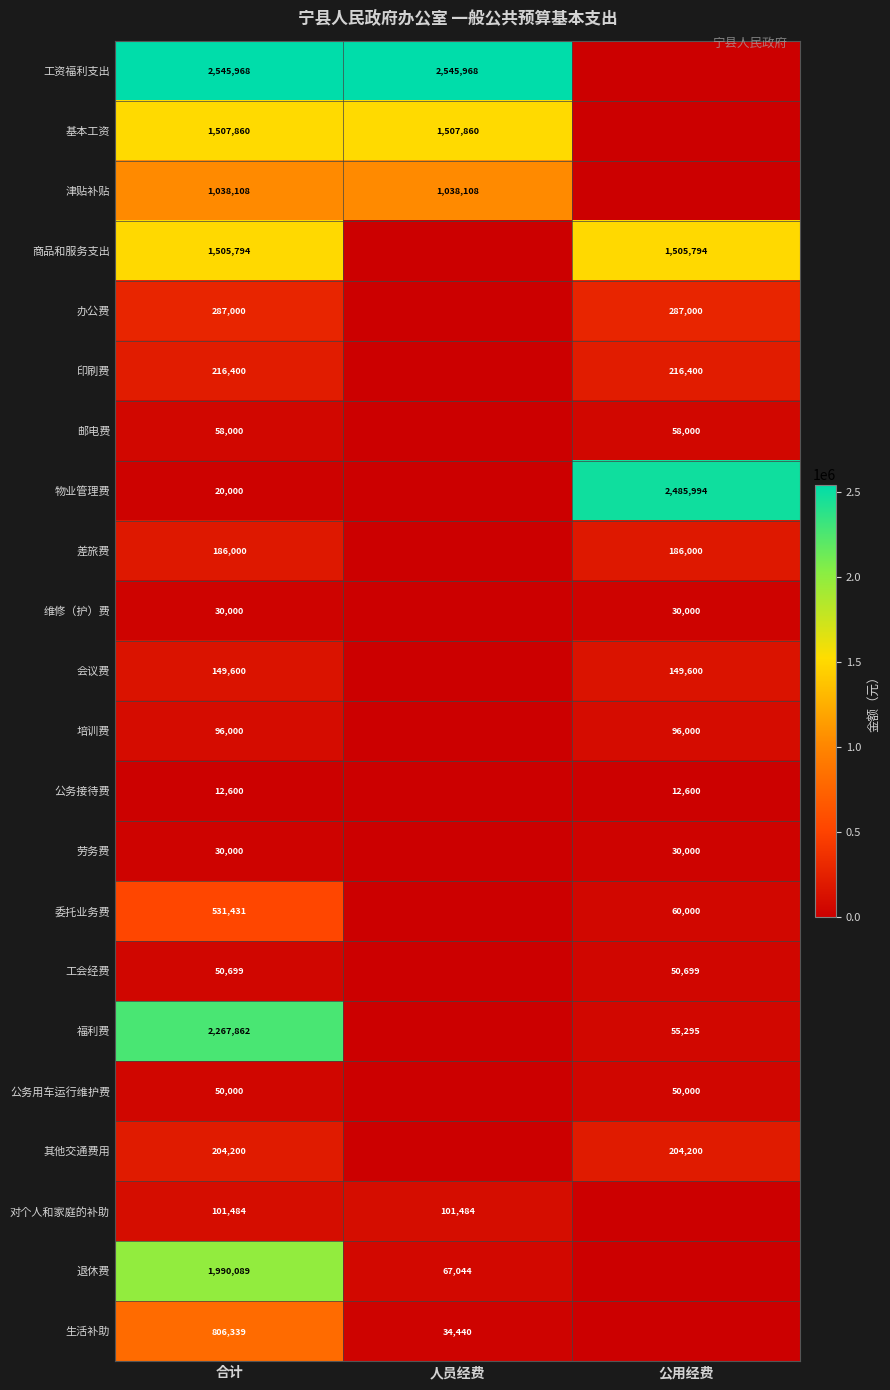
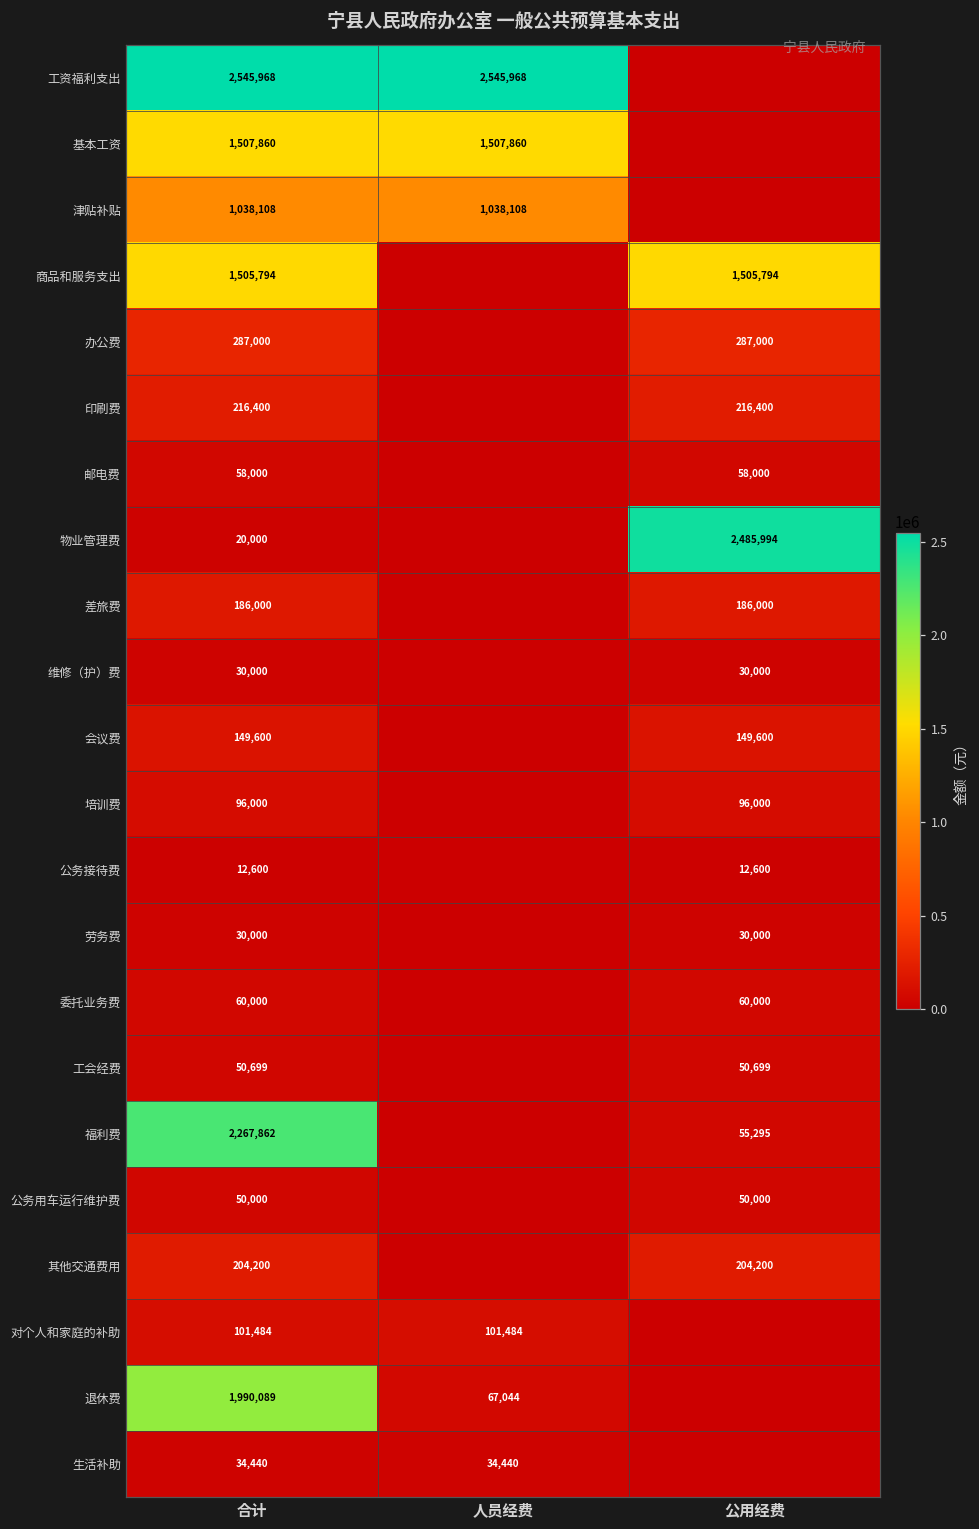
  {
    "工资福利支出": {
      "合计": "2,545,968",
      "人员经费": "2,545,968"
    },
    "基本工资": {
      "合计": "1,507,860",
      "人员经费": "1,507,860"
    },
    "津贴补贴": {
      "合计": "1,038,108",
      "人员经费": "1,038,108"
    },
    "商品和服务支出": {
      "合计": "1,505,794",
      "公用经费": "1,505,794"
    },
    "办公费": {
      "合计": "287,000",
      "公用经费": "287,000"
    },
    "印刷费": {
      "合计": "216,400",
      "公用经费": "216,400"
    },
    "邮电费": {
      "合计": "58,000",
      "公用经费": "58,000"
    },
    "物业管理费": {
      "合计": "20,000",
      "公用经费": "2,485,994"
    },
    "差旅费": {
      "合计": "186,000",
      "公用经费": "186,000"
    },
    "维修（护）费": {
      "合计": "30,000",
      "公用经费": "30,000"
    },
    "会议费": {
      "合计": "149,600",
      "公用经费": "149,600"
    },
    "培训费": {
      "合计": "96,000",
      "公用经费": "96,000"
    },
    "公务接待费": {
      "合计": "12,600",
      "公用经费": "12,600"
    },
    "劳务费": {
      "合计": "30,000",
      "公用经费": "30,000"
    },
    "委托业务费": {
-     "合计": "531,431",
+     "合计": "60,000",
      "公用经费": "60,000"
    },
    "工会经费": {
      "合计": "50,699",
      "公用经费": "50,699"
    },
    "福利费": {
      "合计": "2,267,862",
      "公用经费": "55,295"
    },
    "公务用车运行维护费": {
      "合计": "50,000",
      "公用经费": "50,000"
    },
    "其他交通费用": {
      "合计": "204,200",
      "公用经费": "204,200"
    },
    "对个人和家庭的补助": {
      "合计": "101,484",
      "人员经费": "101,484"
    },
    "退休费": {
      "合计": "1,990,089",
      "人员经费": "67,044"
    },
    "生活补助": {
-     "合计": "806,339",
+     "合计": "34,440",
      "人员经费": "34,440"
    }
  }
